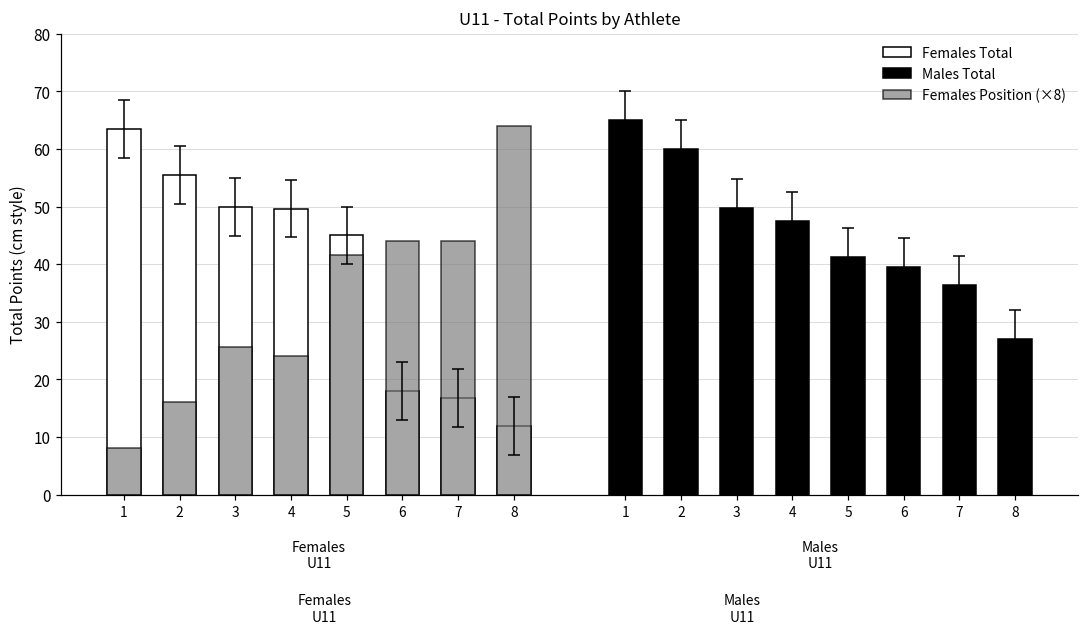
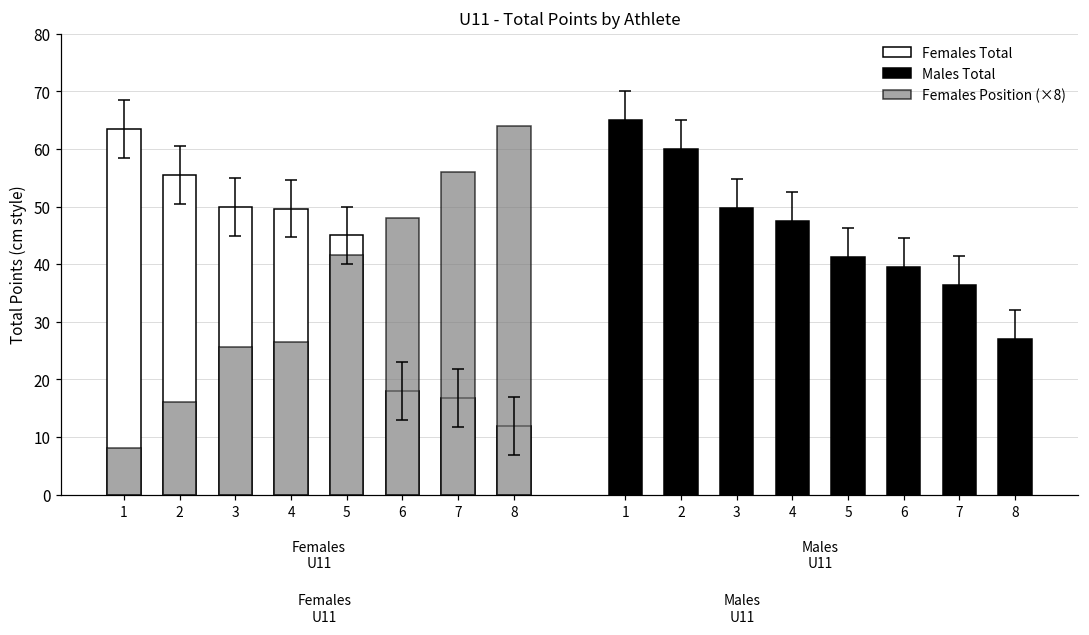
  {
    "Females Total": {
      "1": 64,
      "2": 56,
      "3": 50,
      "4": 50,
      "5": 45
    },
    "Males Total": {
      "1": 65,
      "2": 60,
      "3": 50,
      "4": 48,
      "5": 41,
      "6": 39,
      "7": 36,
      "8": 27
    },
    "Females Position (×8)": {
-     "4": 24,
-     "6": 44,
-     "7": 44,
+     "4": 26,
+     "6": 48,
+     "7": 56,
      "8": 64
    }
  }
